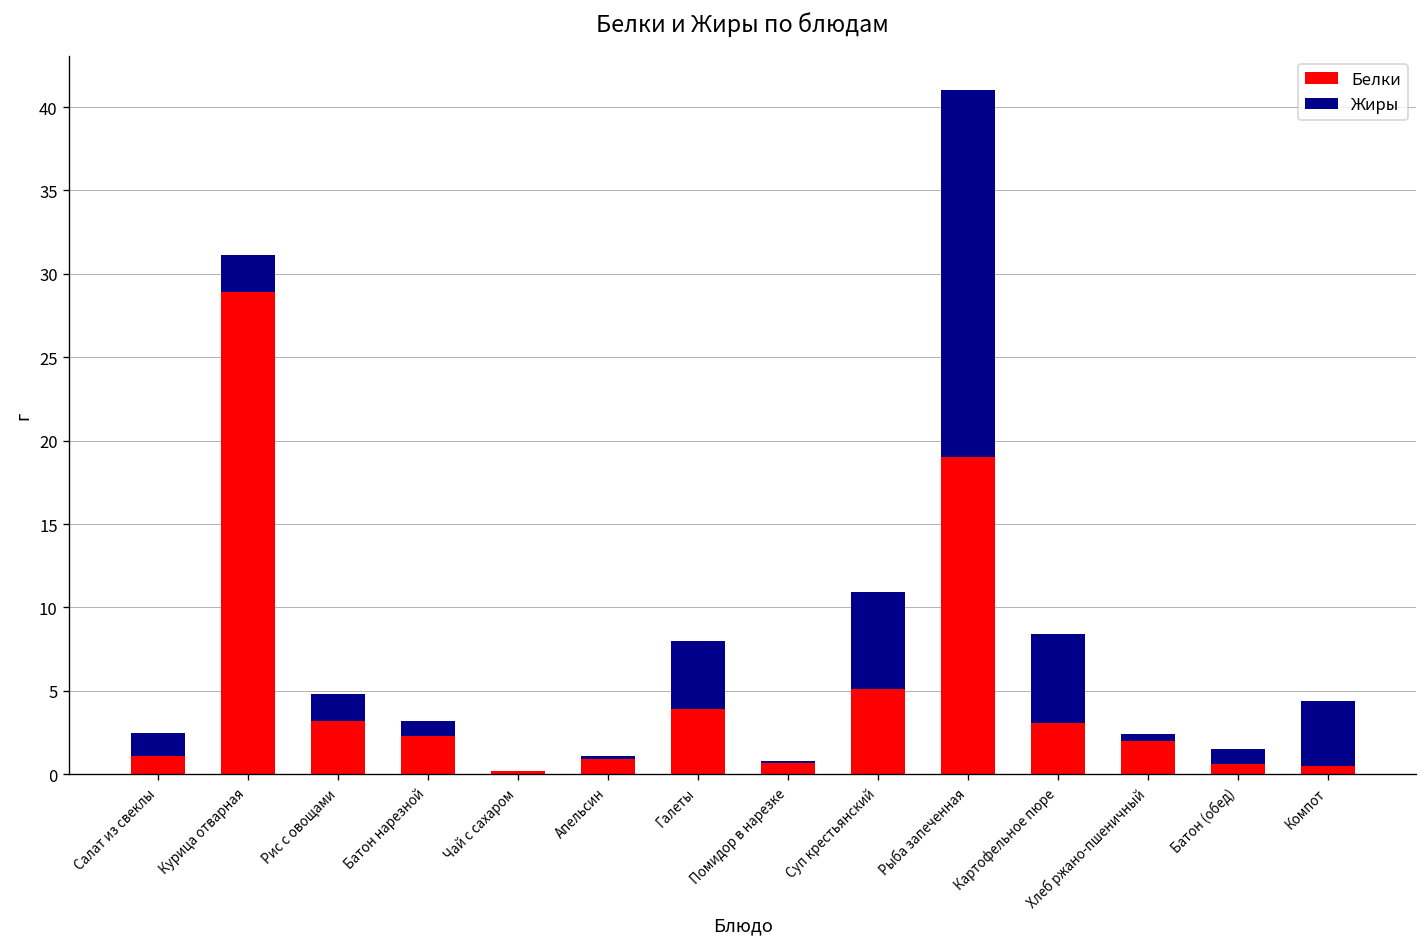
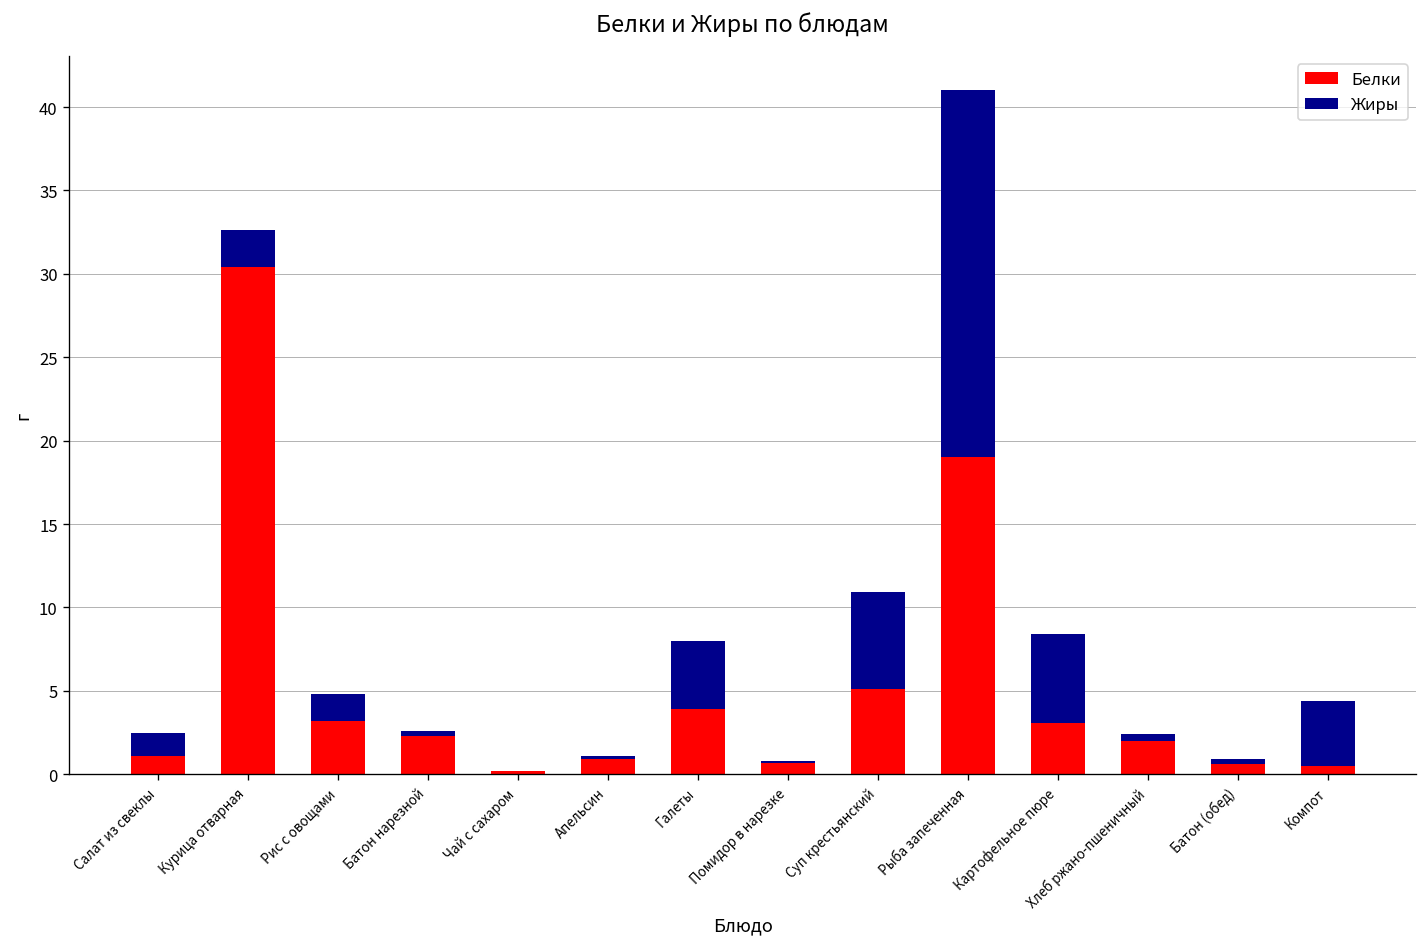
  {
    "Белки": {
      "Салат из свеклы": 1.1,
-     "Курица отварная": 28.9,
+     "Курица отварная": 30.4,
      "Рис с овощами": 3.2,
      "Батон нарезной": 2.3,
      "Чай с сахаром": 0.2,
      "Апельсин": 0.9,
      "Галеты": 3.9,
      "Помидор в нарезке": 0.7,
      "Суп крестьянский": 5.1,
      "Рыба запеченная": 19.0,
      "Картофельное пюре": 3.1,
      "Хлеб ржано-пшеничный": 2.0,
      "Батон (обед)": 0.6,
      "Компот": 0.5
    },
    "Жиры": {
      "Салат из свеклы": 1.4,
      "Курица отварная": 2.2,
      "Рис с овощами": 1.6,
-     "Батон нарезной": 0.9,
+     "Батон нарезной": 0.3,
      "Чай с сахаром": 0.0,
      "Апельсин": 0.2,
      "Галеты": 4.1,
      "Суп крестьянский": 5.8,
      "Рыба запеченная": 22.0,
      "Картофельное пюре": 5.3,
      "Хлеб ржано-пшеничный": 0.4,
-     "Батон (обед)": 0.9,
+     "Батон (обед)": 0.3,
      "Компот": 3.9
    }
  }
